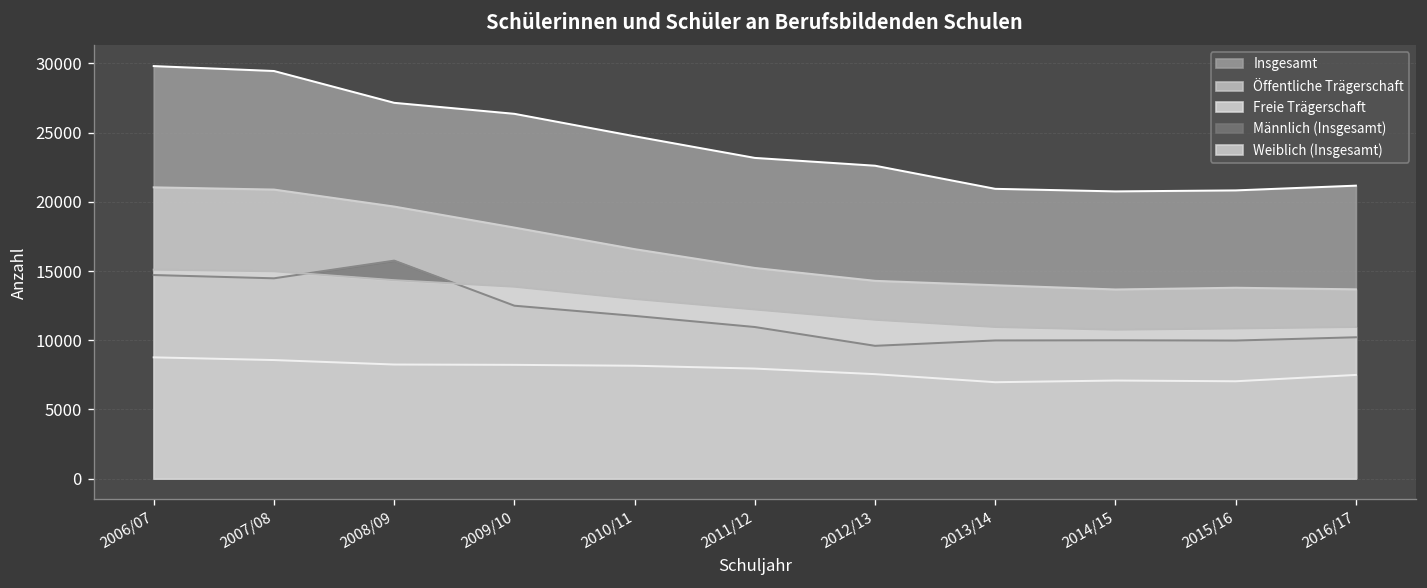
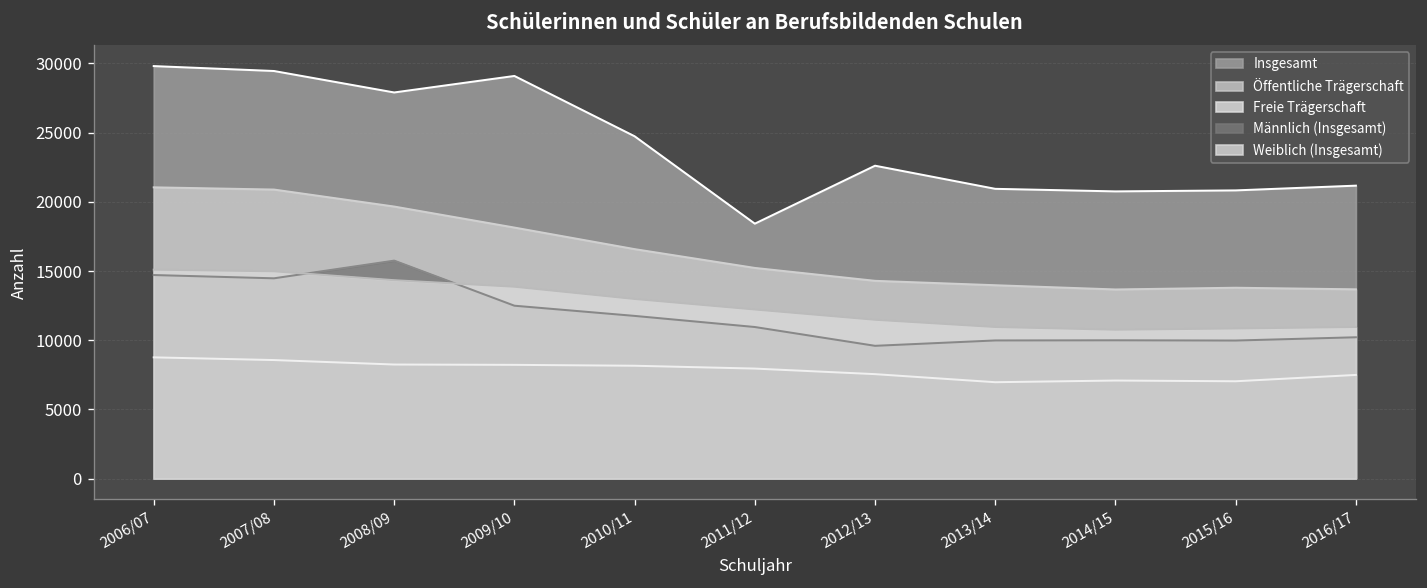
  {
    "Insgesamt": {
      "2006/07": 29800,
      "2007/08": 29500,
-     "2008/09": 27200,
-     "2009/10": 26400,
+     "2008/09": 27900,
+     "2009/10": 29100,
      "2010/11": 24700,
-     "2011/12": 23200,
+     "2011/12": 18400,
      "2012/13": 22600,
      "2013/14": 20900,
      "2014/15": 20800,
      "2015/16": 20800,
      "2016/17": 21200
    },
    "Männlich (Insgesamt)": {
      "2006/07": 14700,
      "2007/08": 14500,
      "2008/09": 15800,
      "2009/10": 12500,
      "2010/11": 11800,
      "2011/12": 11000,
      "2012/13": 9600,
      "2013/14": 10000,
      "2014/15": 10000,
      "2015/16": 10000,
      "2016/17": 10200
    }
  }
